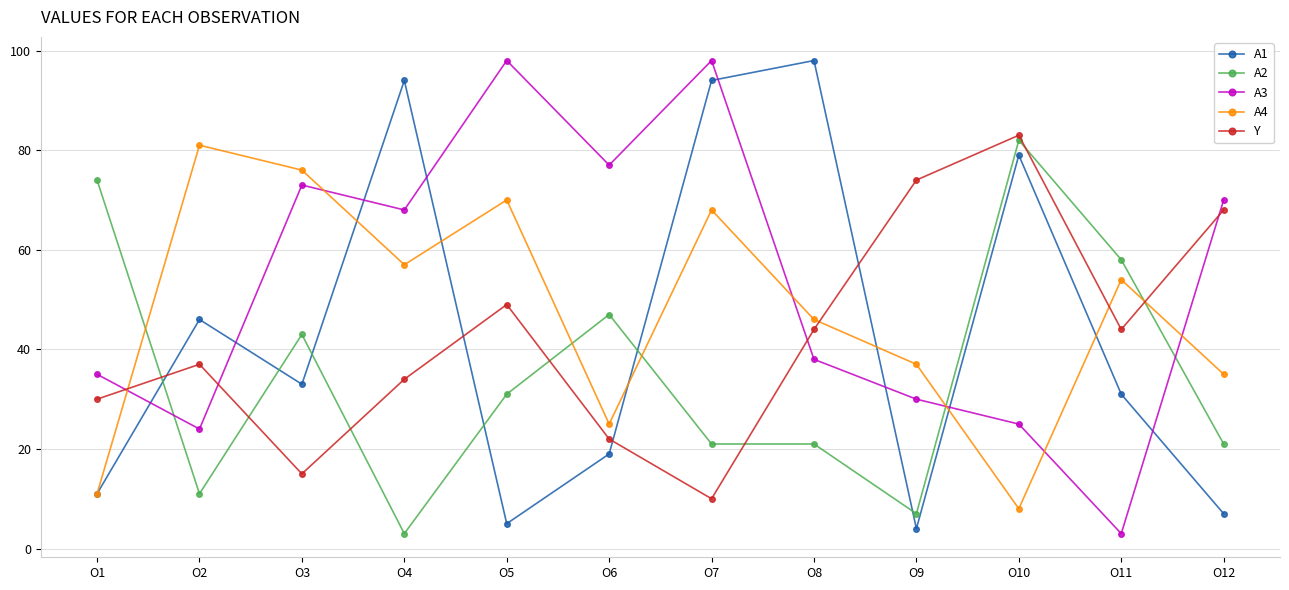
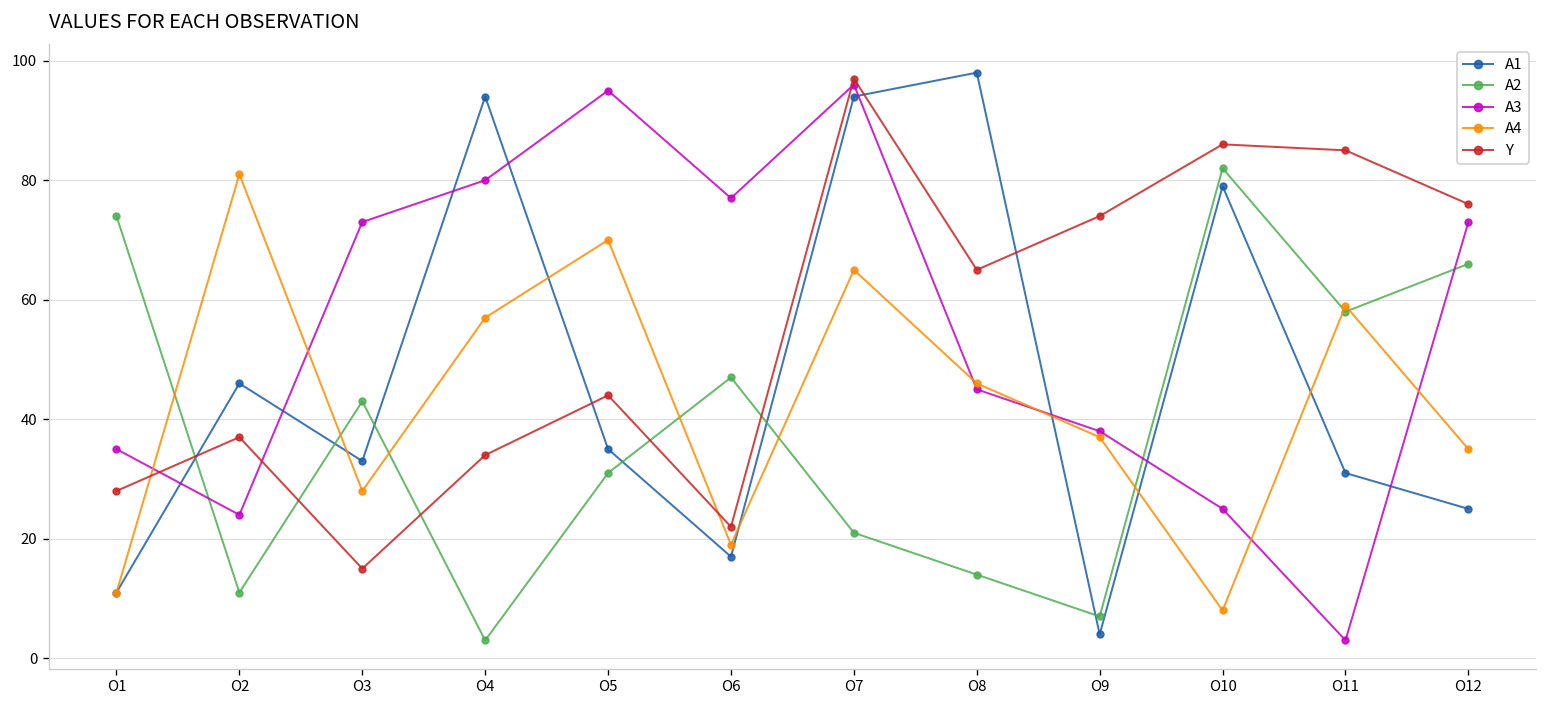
  {
    "A1": {
      "O2": 46,
      "O3": 33,
      "O4": 94,
-     "O5": 5,
-     "O6": 19,
+     "O5": 35,
+     "O6": 17,
      "O7": 94,
      "O8": 98,
      "O9": 4,
      "O10": 79,
      "O11": 31,
-     "O12": 7
+     "O12": 25
    },
    "A2": {
      "O1": 74,
      "O2": 11,
      "O3": 43,
      "O4": 3,
      "O5": 31,
      "O6": 47,
      "O7": 21,
-     "O8": 21,
+     "O8": 14,
      "O9": 7,
      "O10": 82,
      "O11": 58,
-     "O12": 21
+     "O12": 66
    },
    "A3": {
      "O1": 35,
      "O2": 24,
      "O3": 73,
-     "O4": 68,
-     "O5": 98,
+     "O4": 80,
+     "O5": 95,
      "O6": 77,
-     "O7": 98,
-     "O8": 38,
-     "O9": 30,
+     "O7": 96,
+     "O8": 45,
+     "O9": 38,
      "O10": 25,
      "O11": 3,
-     "O12": 70
+     "O12": 73
    },
    "A4": {
      "O2": 81,
-     "O3": 76,
+     "O3": 28,
      "O4": 57,
      "O5": 70,
-     "O6": 25,
-     "O7": 68,
+     "O6": 19,
+     "O7": 65,
      "O8": 46,
      "O9": 37,
      "O10": 8,
-     "O11": 54,
+     "O11": 59,
      "O12": 35
    },
    "Y": {
-     "O1": 30,
+     "O1": 28,
      "O2": 37,
      "O3": 15,
      "O4": 34,
-     "O5": 49,
+     "O5": 44,
      "O6": 22,
-     "O7": 10,
-     "O8": 44,
+     "O7": 97,
+     "O8": 65,
      "O9": 74,
-     "O10": 83,
-     "O11": 44,
-     "O12": 68
+     "O10": 86,
+     "O11": 85,
+     "O12": 76
    }
  }
